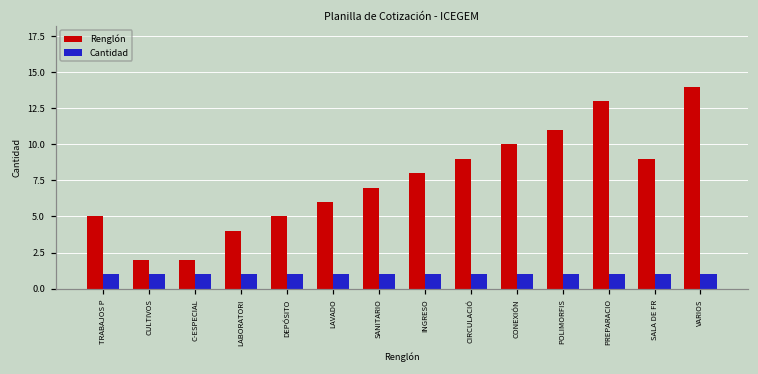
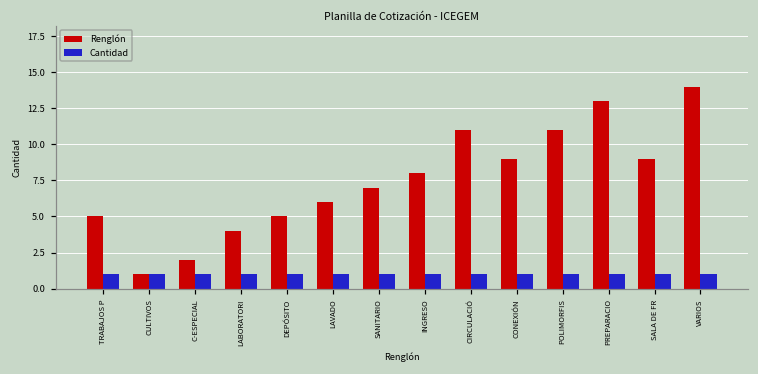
  {
    "Renglón": {
      "TRABAJOS P": 5,
-     "CULTIVOS": 2,
+     "CULTIVOS": 1,
      "C-ESPECIAL": 2,
      "LABORATORI": 4,
      "DEPÓSITO": 5,
      "LAVADO": 6,
      "SANITARIO": 7,
      "INGRESO": 8,
-     "CIRCULACIÓ": 9,
-     "CONEXIÓN": 10,
+     "CIRCULACIÓ": 11,
+     "CONEXIÓN": 9,
      "POLIMORFIS": 11,
      "PREPARACIO": 13,
      "SALA DE FR": 9,
      "VARIOS": 14
    },
    "Cantidad": {
      "TRABAJOS P": 1,
      "CULTIVOS": 1,
      "C-ESPECIAL": 1,
      "LABORATORI": 1,
      "DEPÓSITO": 1,
      "LAVADO": 1,
      "SANITARIO": 1,
      "INGRESO": 1,
      "CIRCULACIÓ": 1,
      "CONEXIÓN": 1,
      "POLIMORFIS": 1,
      "PREPARACIO": 1,
      "SALA DE FR": 1,
      "VARIOS": 1
    }
  }
